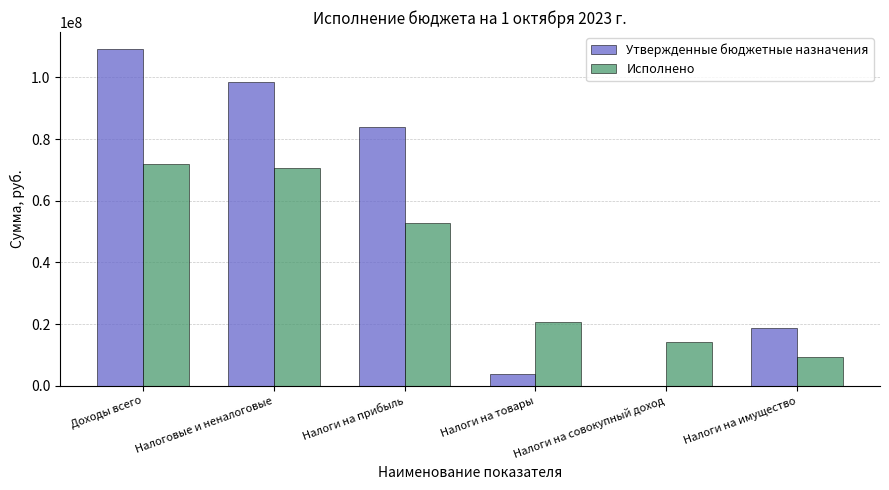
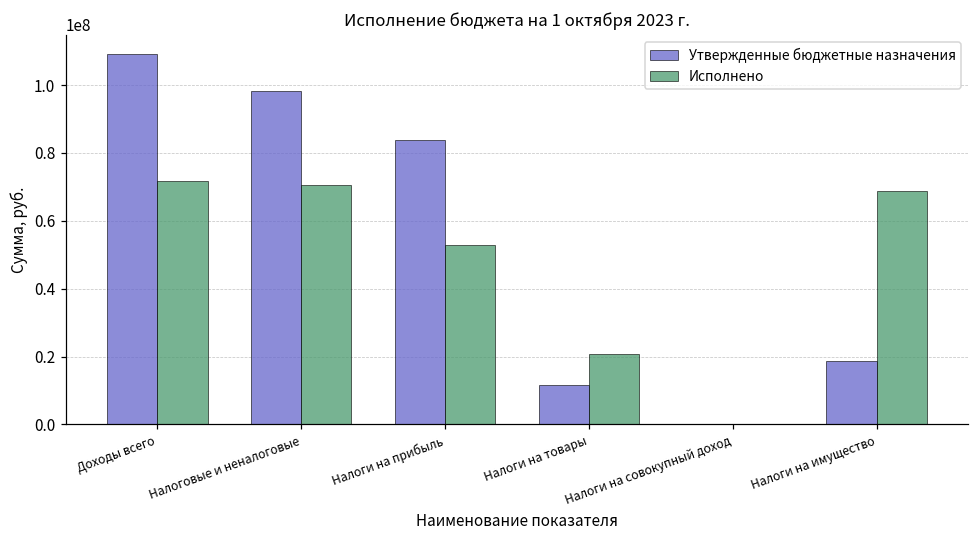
  {
    "Утвержденные бюджетные назначения": {
      "Доходы всего": 109000000,
      "Налоговые и неналоговые": 98000000,
      "Налоги на прибыль": 84000000,
-     "Налоги на товары": 4000000,
+     "Налоги на товары": 12000000,
      "Налоги на имущество": 19000000
    },
    "Исполнено": {
      "Доходы всего": 72000000,
      "Налоговые и неналоговые": 71000000,
      "Налоги на прибыль": 53000000,
      "Налоги на товары": 21000000,
-     "Налоги на совокупный доход": 14000000,
-     "Налоги на имущество": 9000000
+     "Налоги на совокупный доход": 0,
+     "Налоги на имущество": 69000000
    }
  }
